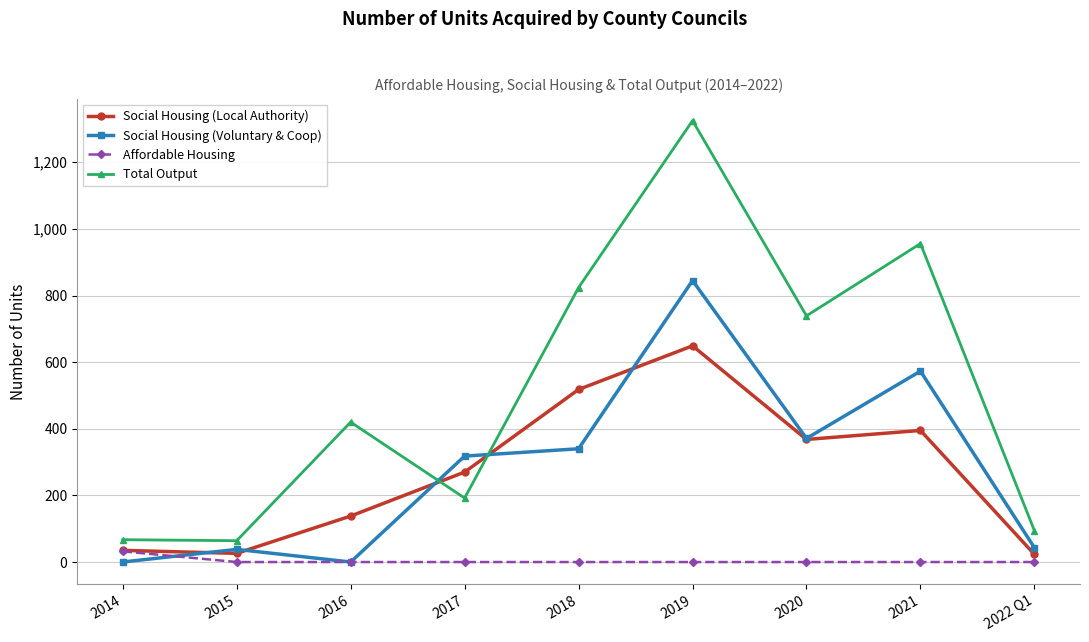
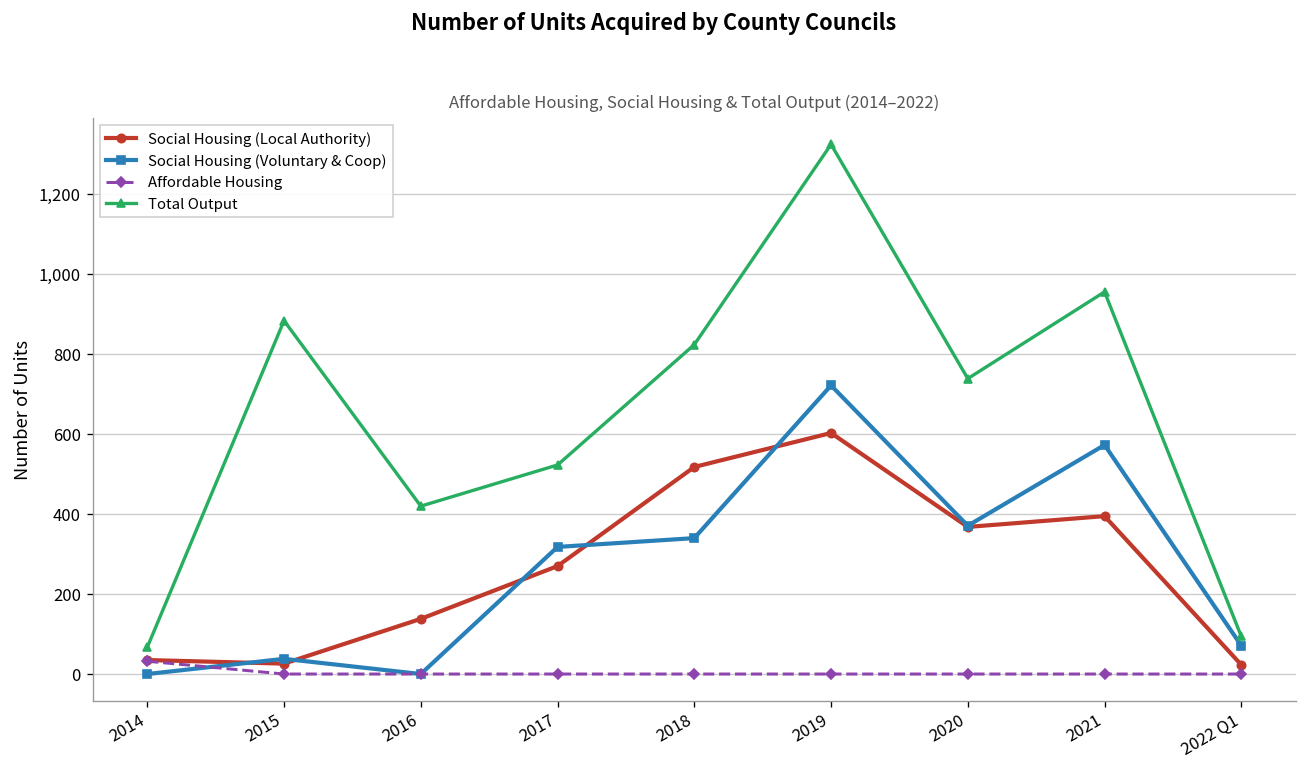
  {
    "Social Housing (Local Authority)": {
      "2015": "30",
      "2016": "140",
      "2017": "270",
      "2018": "520",
-     "2019": "650",
+     "2019": "600",
      "2021": "400",
      "2022 Q1": "20"
    },
    "Social Housing (Voluntary & Coop)": {
      "2014": "0",
      "2015": "40",
      "2017": "320",
      "2018": "340",
-     "2019": "850",
+     "2019": "720",
      "2021": "570",
-     "2022 Q1": "40"
+     "2022 Q1": "70"
    },
    "Affordable Housing": {
      "2015": "0",
      "2017": "0",
      "2018": "0",
      "2019": "0",
      "2020": "0",
      "2021": "0",
      "2022 Q1": "0"
    },
    "Total Output": {
      "2014": "70",
-     "2015": "60",
+     "2015": "880",
      "2016": "420",
-     "2017": "190",
+     "2017": "520",
      "2018": "820",
      "2019": "1,330",
      "2020": "740",
      "2021": "960",
      "2022 Q1": "90"
    }
  }
